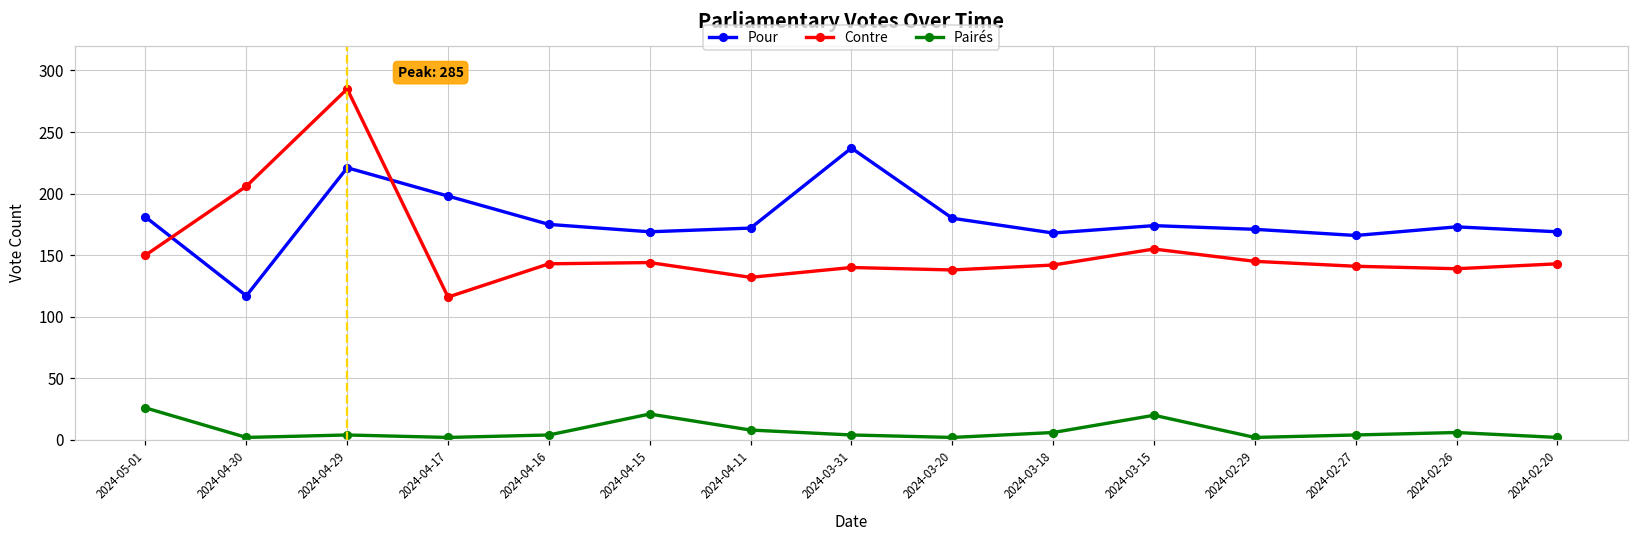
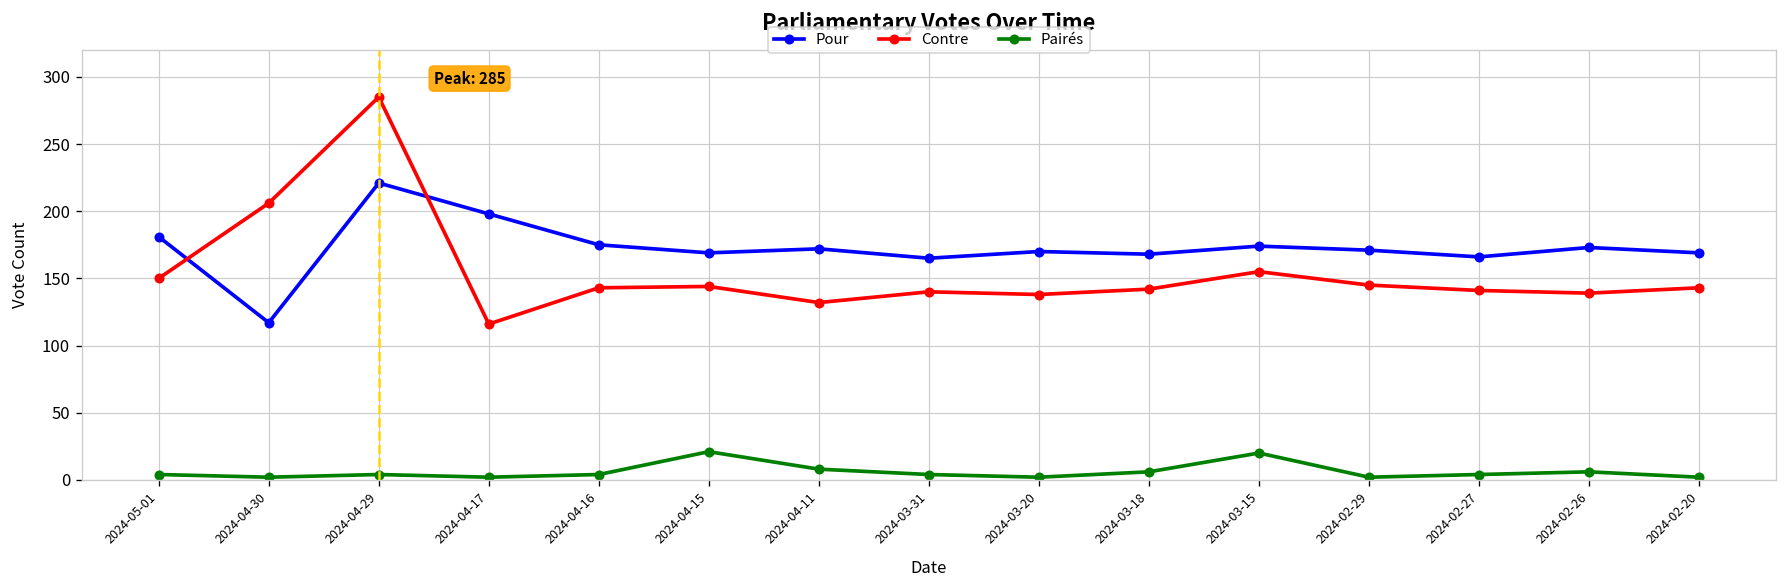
  {
    "Pour": {
      "2024-05-01": 181,
      "2024-04-30": 117,
      "2024-04-29": 221,
      "2024-04-17": 198,
      "2024-04-16": 175,
      "2024-04-15": 169,
      "2024-04-11": 172,
-     "2024-03-31": 237,
-     "2024-03-20": 180,
+     "2024-03-31": 165,
+     "2024-03-20": 170,
      "2024-03-18": 168,
      "2024-03-15": 174,
      "2024-02-29": 171,
      "2024-02-27": 166,
      "2024-02-26": 173,
      "2024-02-20": 169
    },
    "Contre": {
      "2024-05-01": 150,
      "2024-04-30": 206,
      "2024-04-29": 285,
      "2024-04-17": 116,
      "2024-04-16": 143,
      "2024-04-15": 144,
      "2024-04-11": 132,
      "2024-03-31": 140,
      "2024-03-20": 138,
      "2024-03-18": 142,
      "2024-03-15": 155,
      "2024-02-29": 145,
      "2024-02-27": 141,
      "2024-02-26": 139,
      "2024-02-20": 143
    },
    "Pairés": {
-     "2024-05-01": 26,
+     "2024-05-01": 4,
      "2024-04-30": 2,
      "2024-04-29": 4,
      "2024-04-17": 2,
      "2024-04-16": 4,
      "2024-04-15": 21,
      "2024-04-11": 8,
      "2024-03-31": 4,
      "2024-03-20": 2,
      "2024-03-18": 6,
      "2024-03-15": 20,
      "2024-02-29": 2,
      "2024-02-27": 4,
      "2024-02-26": 6,
      "2024-02-20": 2
    }
  }
